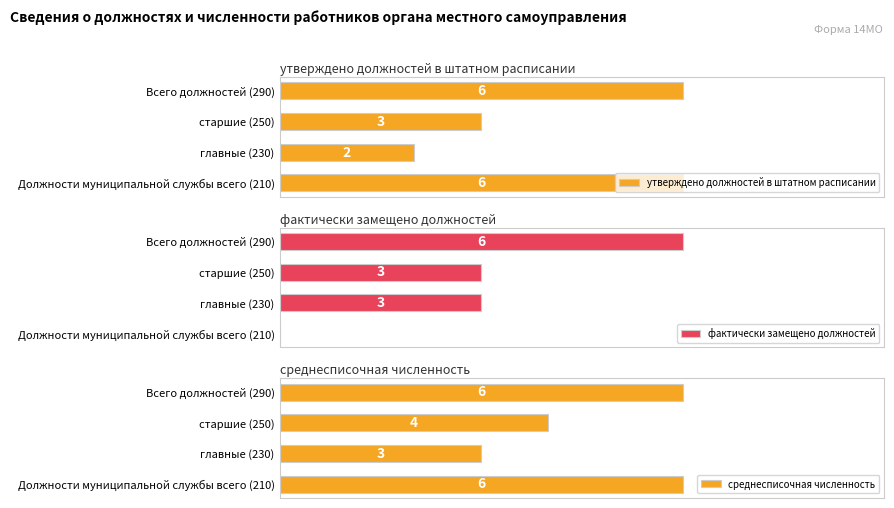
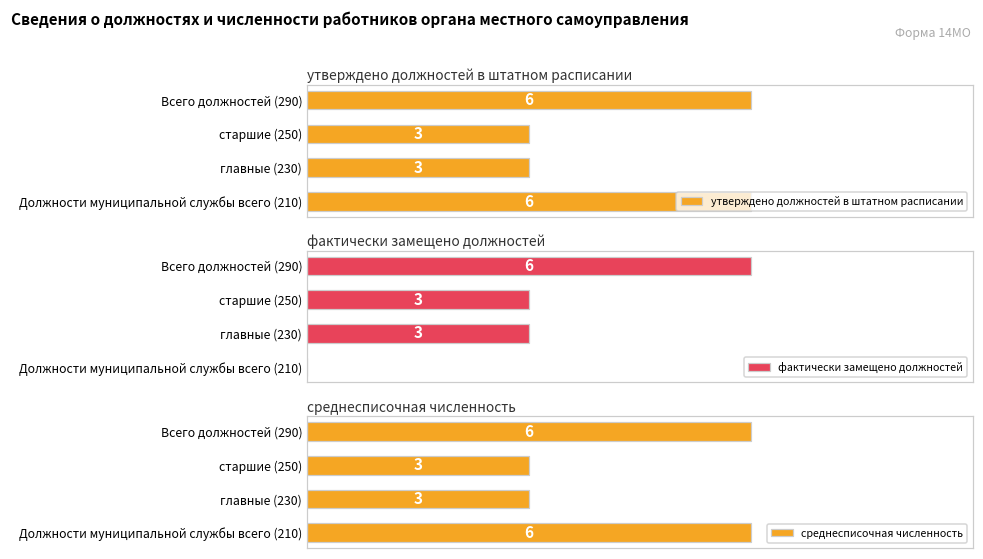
  {
    "утверждено должностей в штатном расписании": {
      "Всего должностей (290)": 6,
      "старшие (250)": 3,
-     "главные (230)": 2
+     "главные (230)": 3
    },
    "фактически замещено должностей": {
      "Всего должностей (290)": 6,
      "старшие (250)": 3,
      "главные (230)": 3
    },
    "среднесписочная численность": {
      "Всего должностей (290)": 6,
-     "старшие (250)": 4,
+     "старшие (250)": 3,
      "главные (230)": 3,
      "Должности муниципальной службы всего (210)": 6
    }
  }
